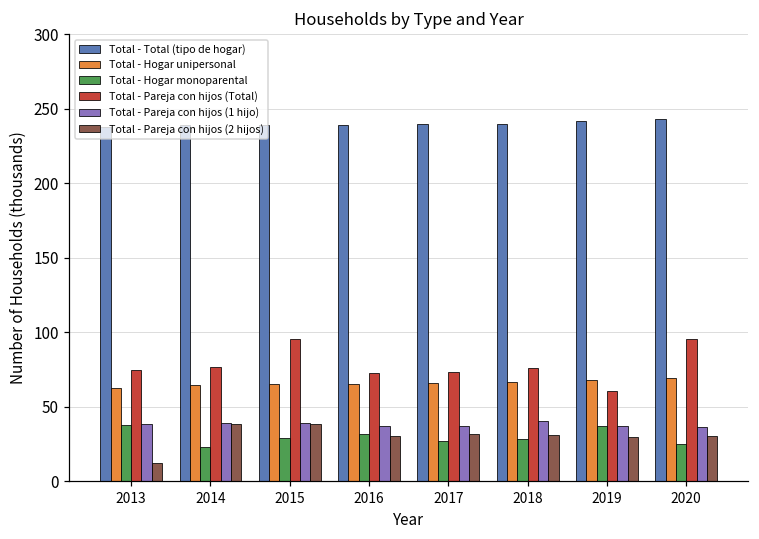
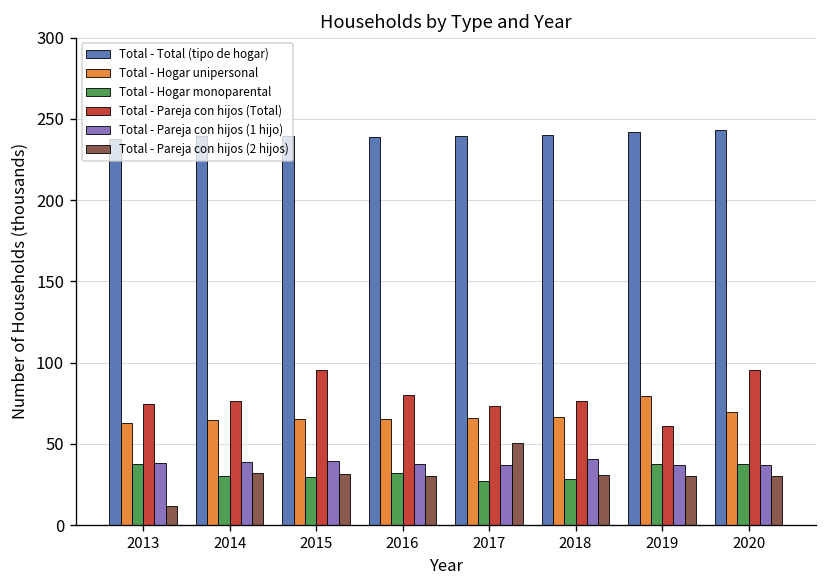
  {
    "Total - Hogar unipersonal": {
      "2013": 63,
      "2014": 65,
      "2015": 65,
      "2016": 66,
      "2017": 66,
      "2018": 67,
-     "2019": 68,
+     "2019": 80,
      "2020": 70
    },
    "Total - Hogar monoparental": {
      "2013": 38,
-     "2014": 23,
+     "2014": 30,
      "2015": 30,
      "2016": 32,
      "2017": 27,
      "2018": 28,
      "2019": 37,
-     "2020": 25
+     "2020": 38
    },
    "Total - Pareja con hijos (Total)": {
      "2013": 75,
      "2014": 77,
      "2015": 95,
-     "2016": 73,
+     "2016": 80,
      "2017": 74,
      "2018": 76,
      "2019": 61,
      "2020": 96
    },
    "Total - Pareja con hijos (2 hijos)": {
      "2013": 12,
-     "2014": 39,
-     "2015": 39,
+     "2014": 32,
+     "2015": 32,
      "2016": 31,
-     "2017": 32,
+     "2017": 51,
      "2018": 31,
      "2019": 30,
      "2020": 31
    }
  }
